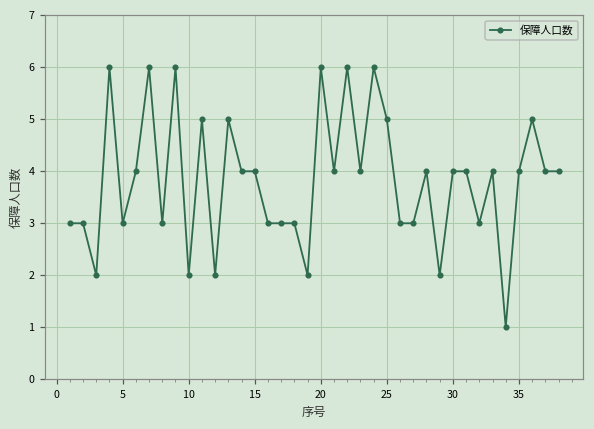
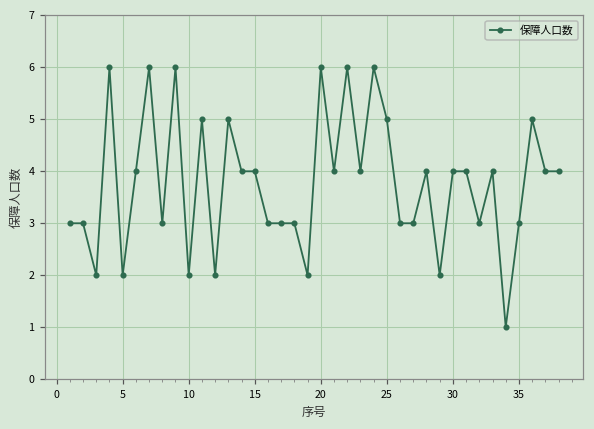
  {
-   "5": 3,
+   "5": 2,
    "10": 2,
    "15": 4,
    "20": 6,
    "25": 5,
    "30": 4,
-   "35": 4
+   "35": 3
  }
